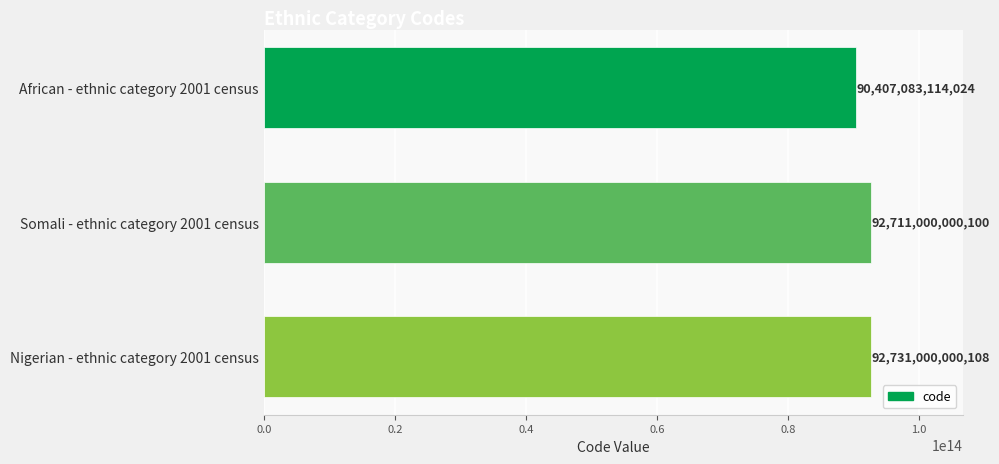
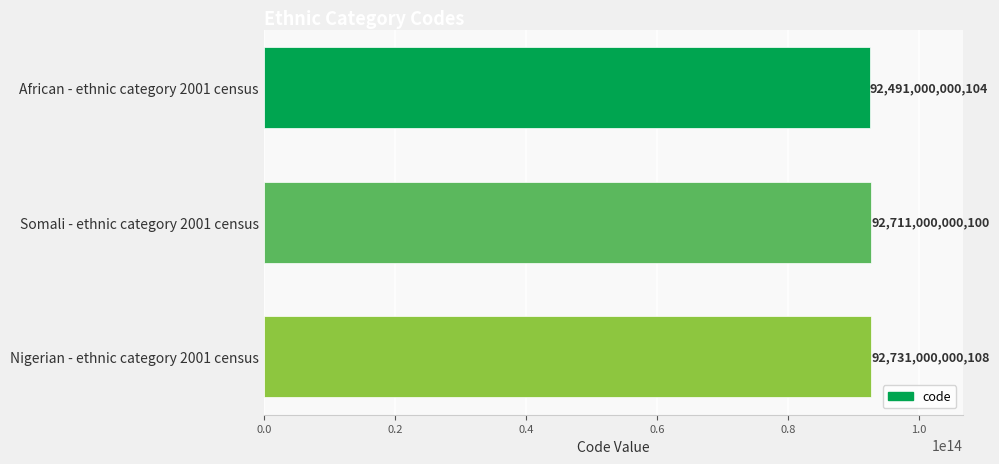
  {
-   "African - ethnic category 2001 census": "90,407,083,114,024",
+   "African - ethnic category 2001 census": "92,491,000,000,104",
    "Somali - ethnic category 2001 census": "92,711,000,000,100",
    "Nigerian - ethnic category 2001 census": "92,731,000,000,108"
  }
